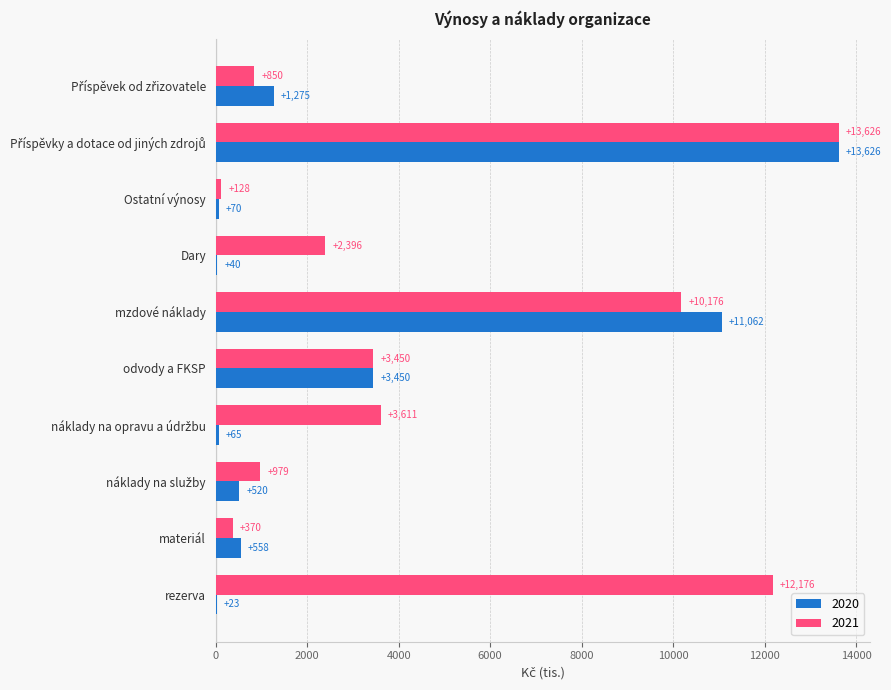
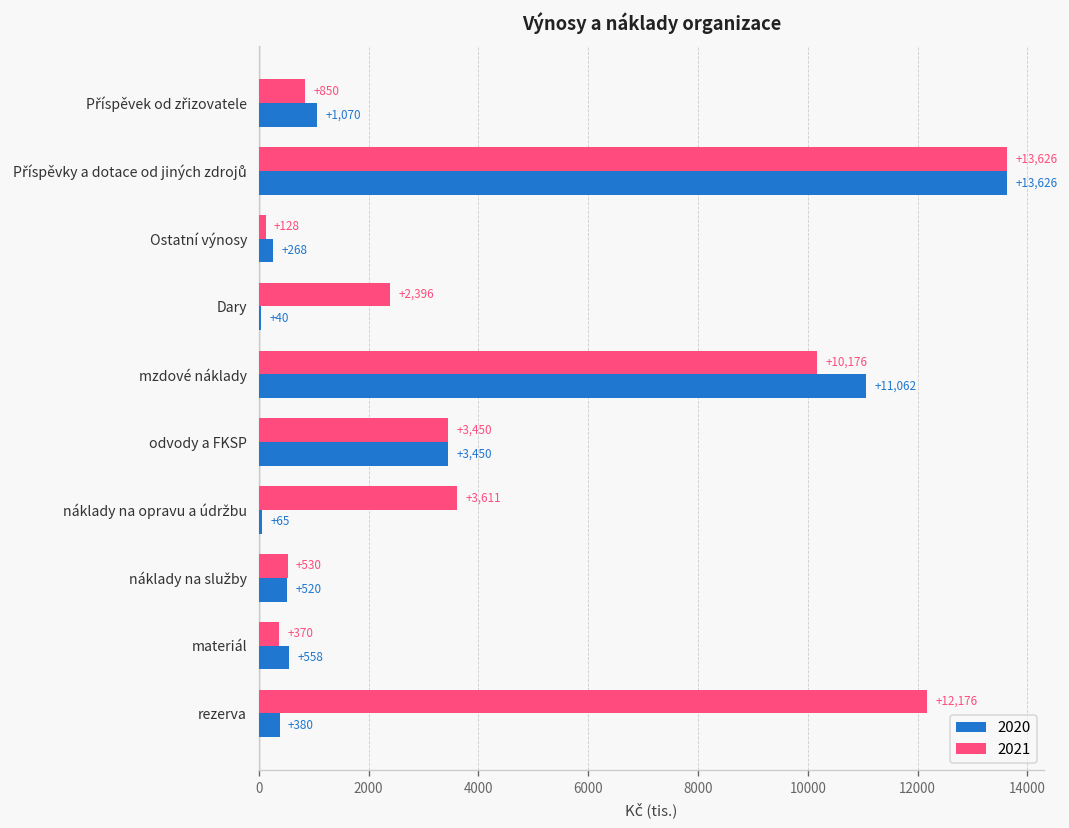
  {
    "2020": {
-     "Příspěvek od zřizovatele": "+1,275",
+     "Příspěvek od zřizovatele": "+1,070",
      "Příspěvky a dotace od jiných zdrojů": "+13,626",
-     "Ostatní výnosy": "+70",
+     "Ostatní výnosy": "+268",
      "Dary": "+40",
      "mzdové náklady": "+11,062",
      "odvody a FKSP": "+3,450",
      "náklady na opravu a údržbu": "+65",
      "náklady na služby": "+520",
      "materiál": "+558",
-     "rezerva": "+23"
+     "rezerva": "+380"
    },
    "2021": {
      "Příspěvek od zřizovatele": "+850",
      "Příspěvky a dotace od jiných zdrojů": "+13,626",
      "Ostatní výnosy": "+128",
      "Dary": "+2,396",
      "mzdové náklady": "+10,176",
      "odvody a FKSP": "+3,450",
      "náklady na opravu a údržbu": "+3,611",
-     "náklady na služby": "+979",
+     "náklady na služby": "+530",
      "materiál": "+370",
      "rezerva": "+12,176"
    }
  }
